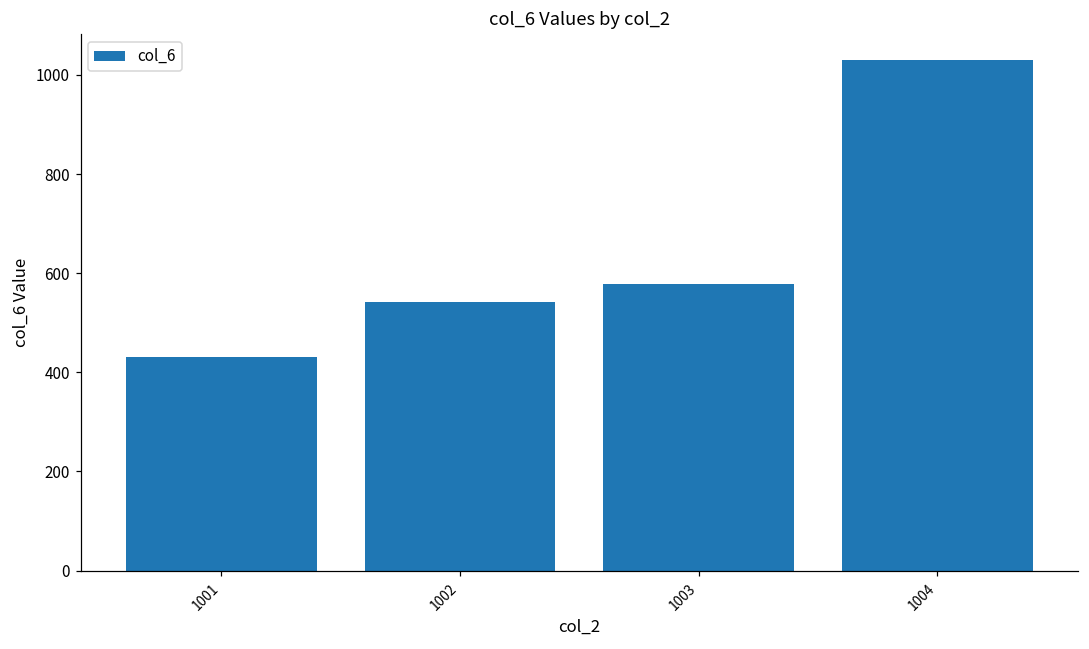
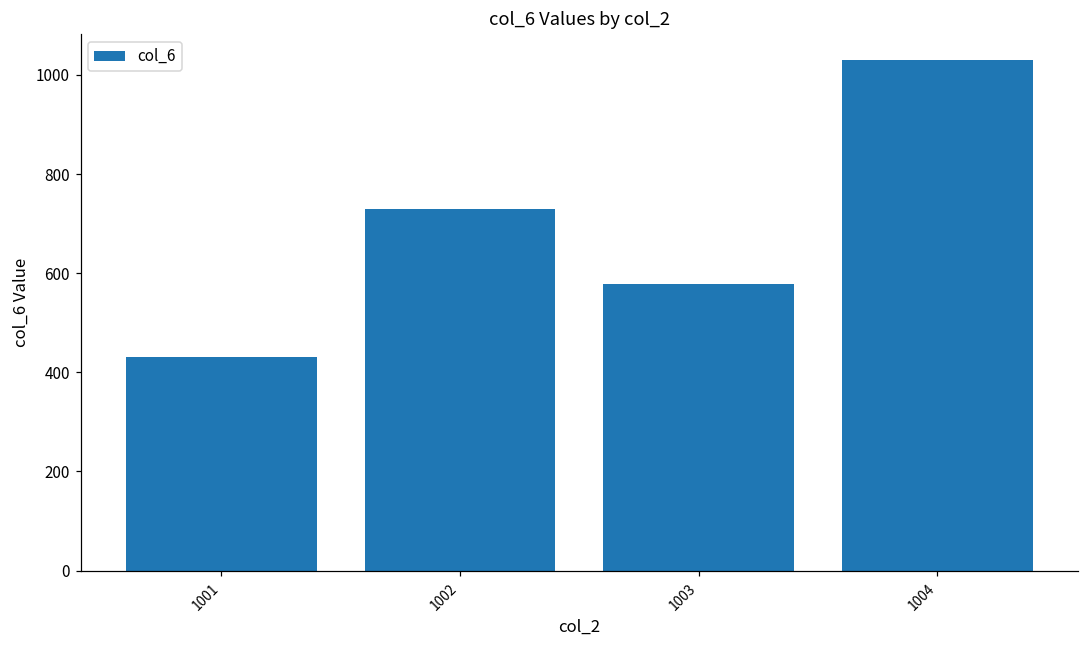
  {
    "1001": 430,
-   "1002": 540,
+   "1002": 730,
    "1003": 580,
    "1004": 1030
  }
